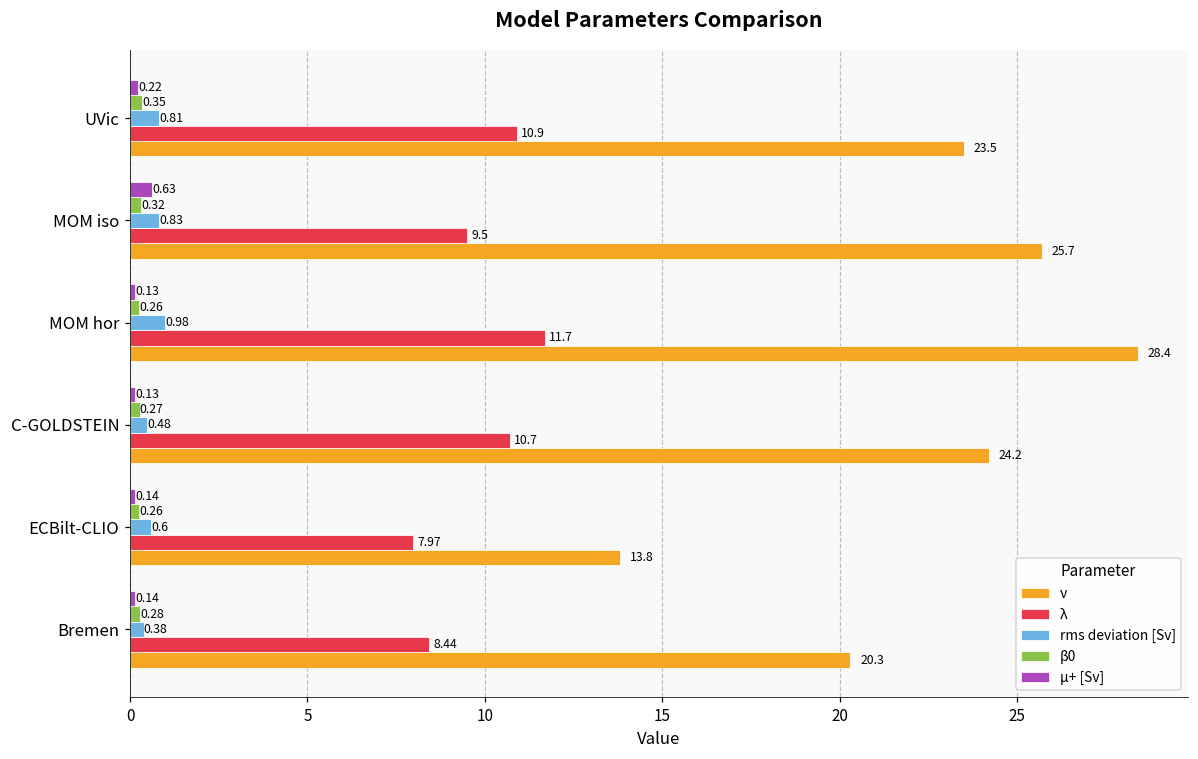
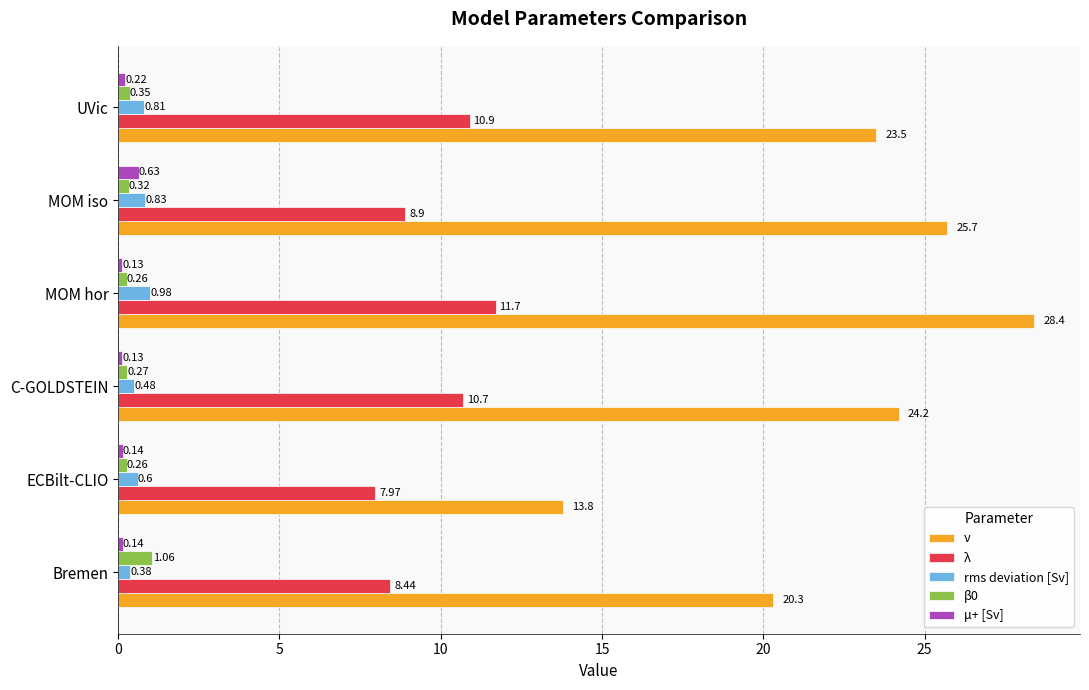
  {
    "ν": {
      "UVic": 23.5,
      "MOM iso": 25.7,
      "MOM hor": 28.4,
      "C-GOLDSTEIN": 24.2,
      "ECBilt-CLIO": 13.8,
      "Bremen": 20.3
    },
    "λ": {
      "UVic": 10.9,
-     "MOM iso": 9.5,
+     "MOM iso": 8.9,
      "MOM hor": 11.7,
      "C-GOLDSTEIN": 10.7,
      "ECBilt-CLIO": 7.97,
      "Bremen": 8.44
    },
    "rms deviation [Sv]": {
      "UVic": 0.81,
      "MOM iso": 0.83,
      "MOM hor": 0.98,
      "C-GOLDSTEIN": 0.48,
      "ECBilt-CLIO": 0.6,
      "Bremen": 0.38
    },
    "β0": {
      "UVic": 0.35,
      "MOM iso": 0.32,
      "MOM hor": 0.26,
      "C-GOLDSTEIN": 0.27,
      "ECBilt-CLIO": 0.26,
-     "Bremen": 0.28
+     "Bremen": 1.06
    },
    "μ+ [Sv]": {
      "UVic": 0.22,
      "MOM iso": 0.63,
      "MOM hor": 0.13,
      "C-GOLDSTEIN": 0.13,
      "ECBilt-CLIO": 0.14,
      "Bremen": 0.14
    }
  }
